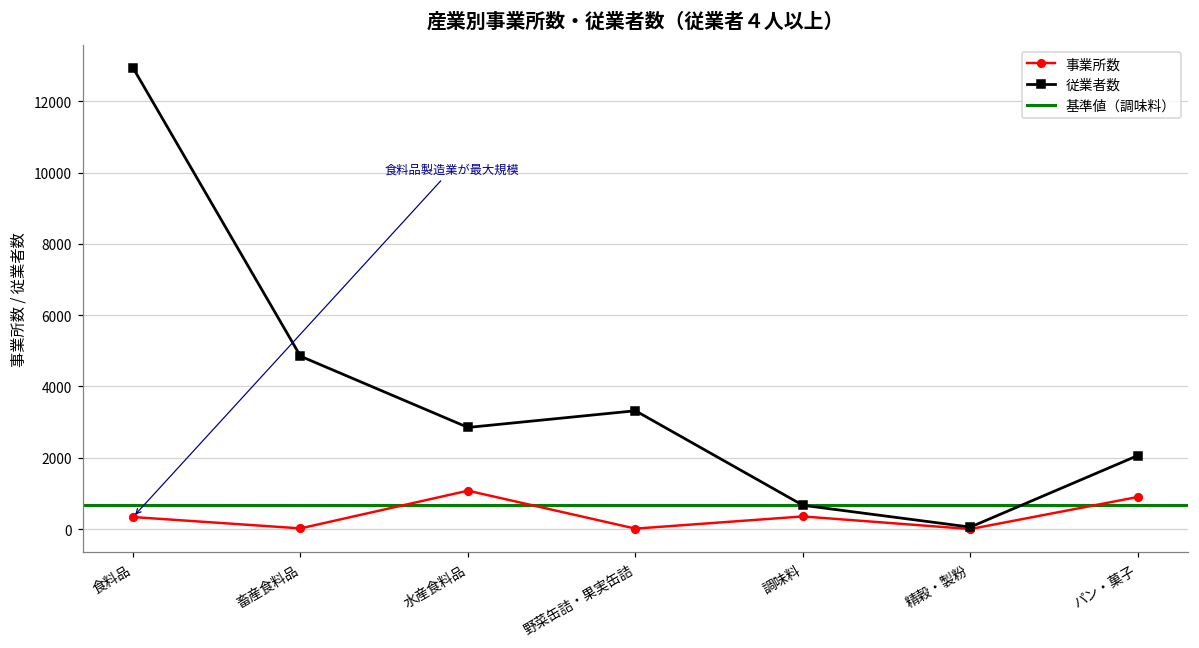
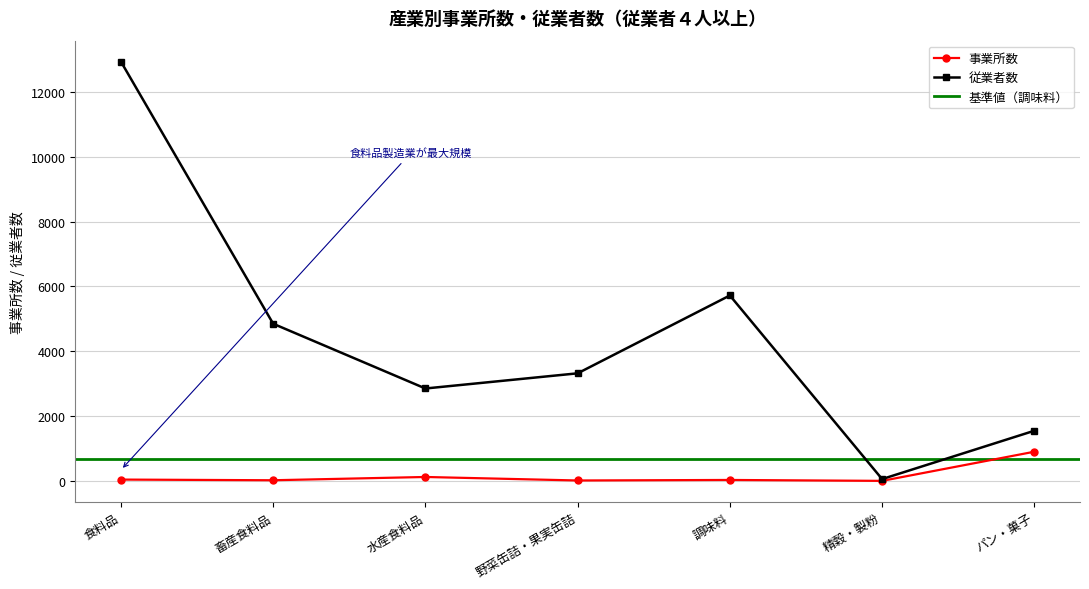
  {
    "事業所数": {
-     "食料品": 300,
+     "食料品": 0,
      "畜産食料品": 0,
-     "水産食料品": 1100,
+     "水産食料品": 100,
      "野菜缶詰・果実缶詰": 0,
-     "調味料": 400,
+     "調味料": 0,
      "パン・菓子": 900
    },
    "従業者数": {
      "食料品": 12900,
      "畜産食料品": 4800,
      "水産食料品": 2900,
      "野菜缶詰・果実缶詰": 3300,
-     "調味料": 700,
-     "パン・菓子": 2100
+     "調味料": 5700,
+     "パン・菓子": 1500
    }
  }
